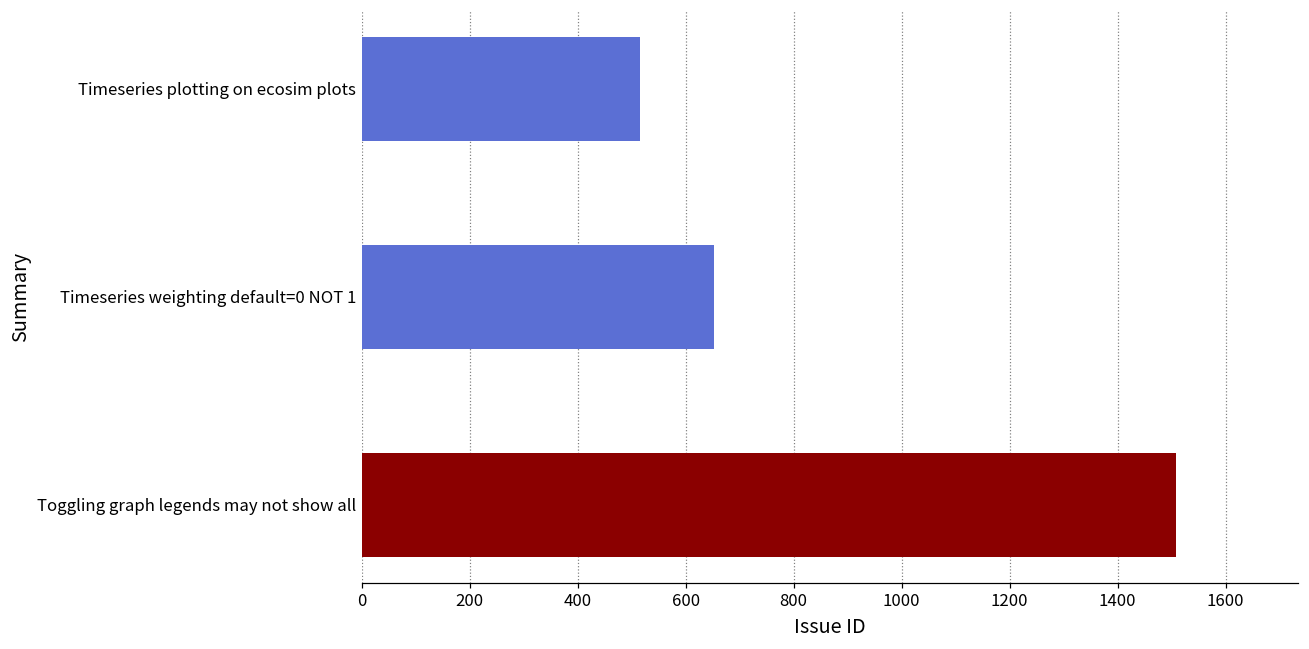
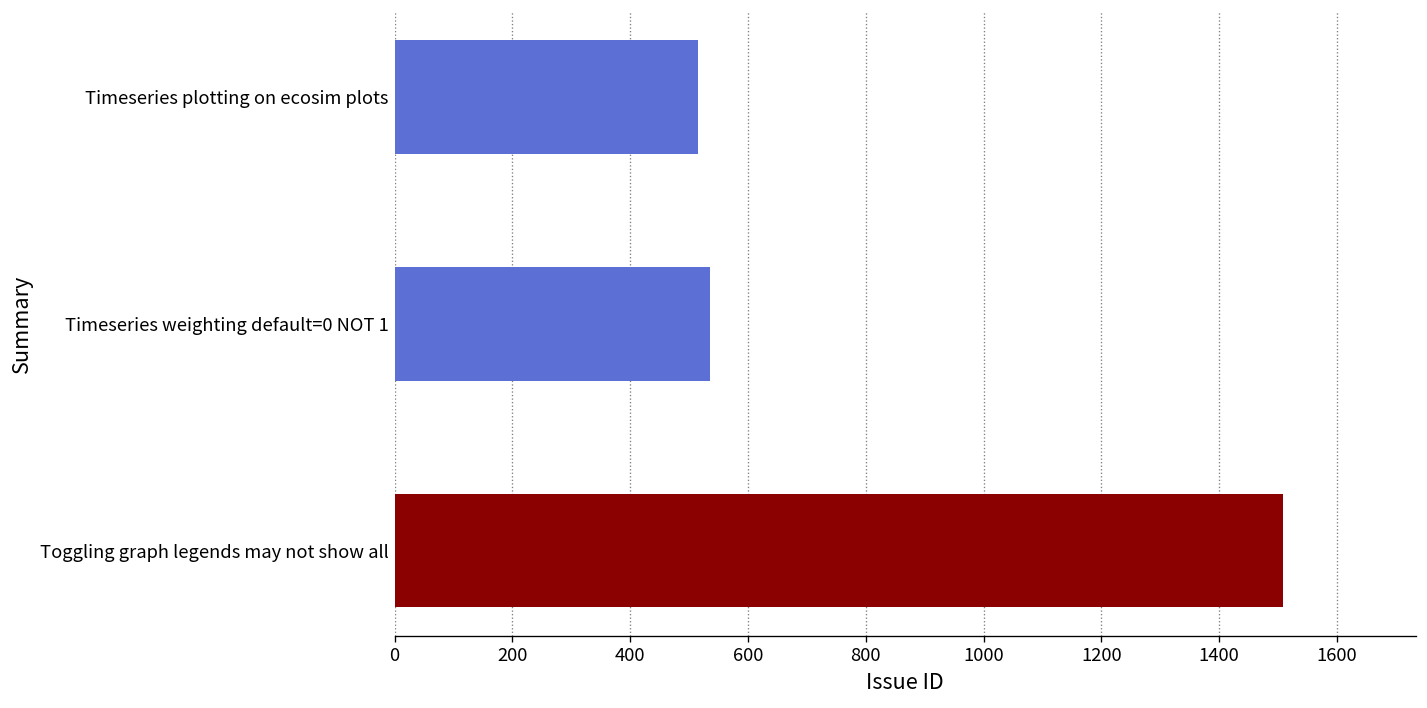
  {
    "Timeseries plotting on ecosim plots": 520,
-   "Timeseries weighting default=0 NOT 1": 650,
+   "Timeseries weighting default=0 NOT 1": 540,
    "Toggling graph legends may not show all": 1510
  }
